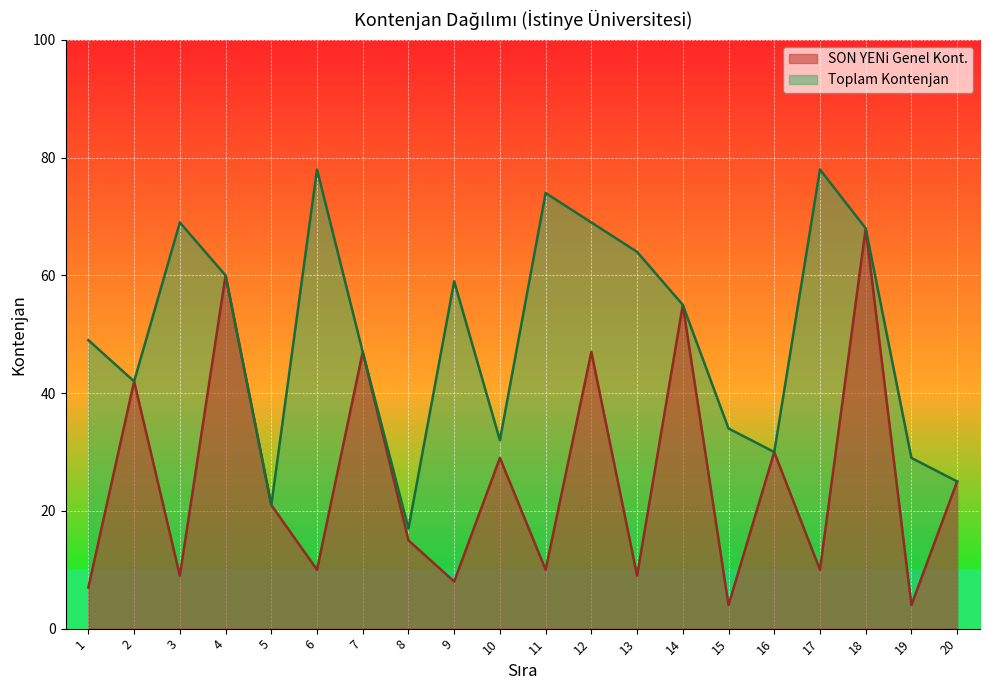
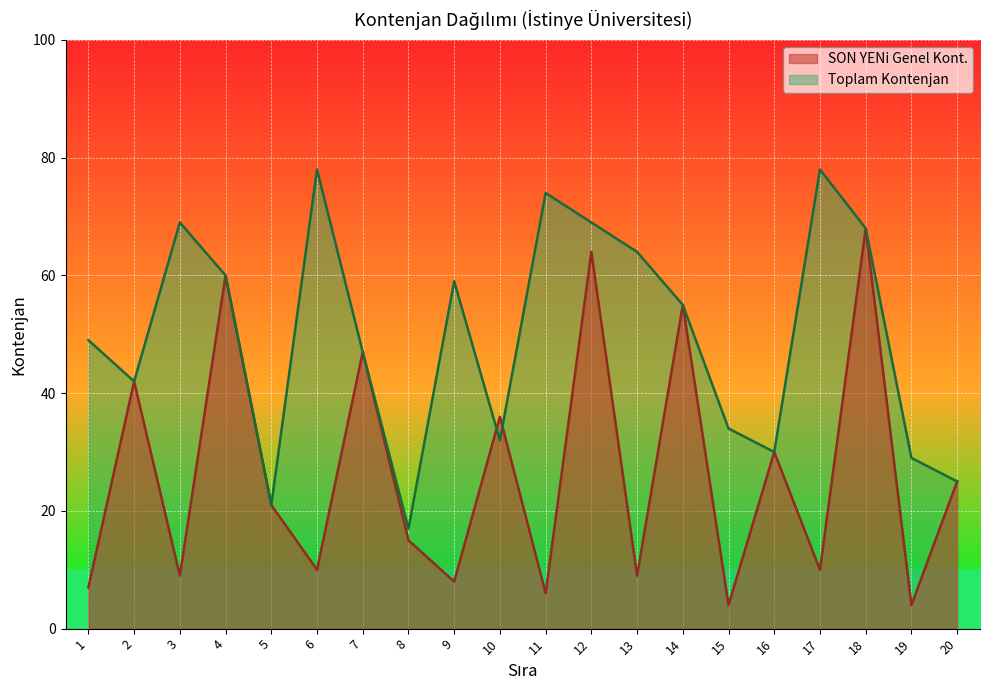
  {
    "SON YENi Genel Kont.": {
      "1": 7,
      "3": 9,
      "6": 10,
      "8": 15,
      "9": 8,
-     "10": 29,
-     "11": 10,
-     "12": 47,
+     "10": 36,
+     "11": 6,
+     "12": 64,
      "13": 9,
      "15": 4,
      "17": 10,
      "19": 4
    },
    "Toplam Kontenjan": {
      "1": 49,
      "3": 69,
      "6": 78,
      "8": 17,
      "9": 59,
      "10": 32,
      "11": 74,
      "12": 69,
      "13": 64,
      "15": 34,
      "17": 78,
      "19": 29
    }
  }
